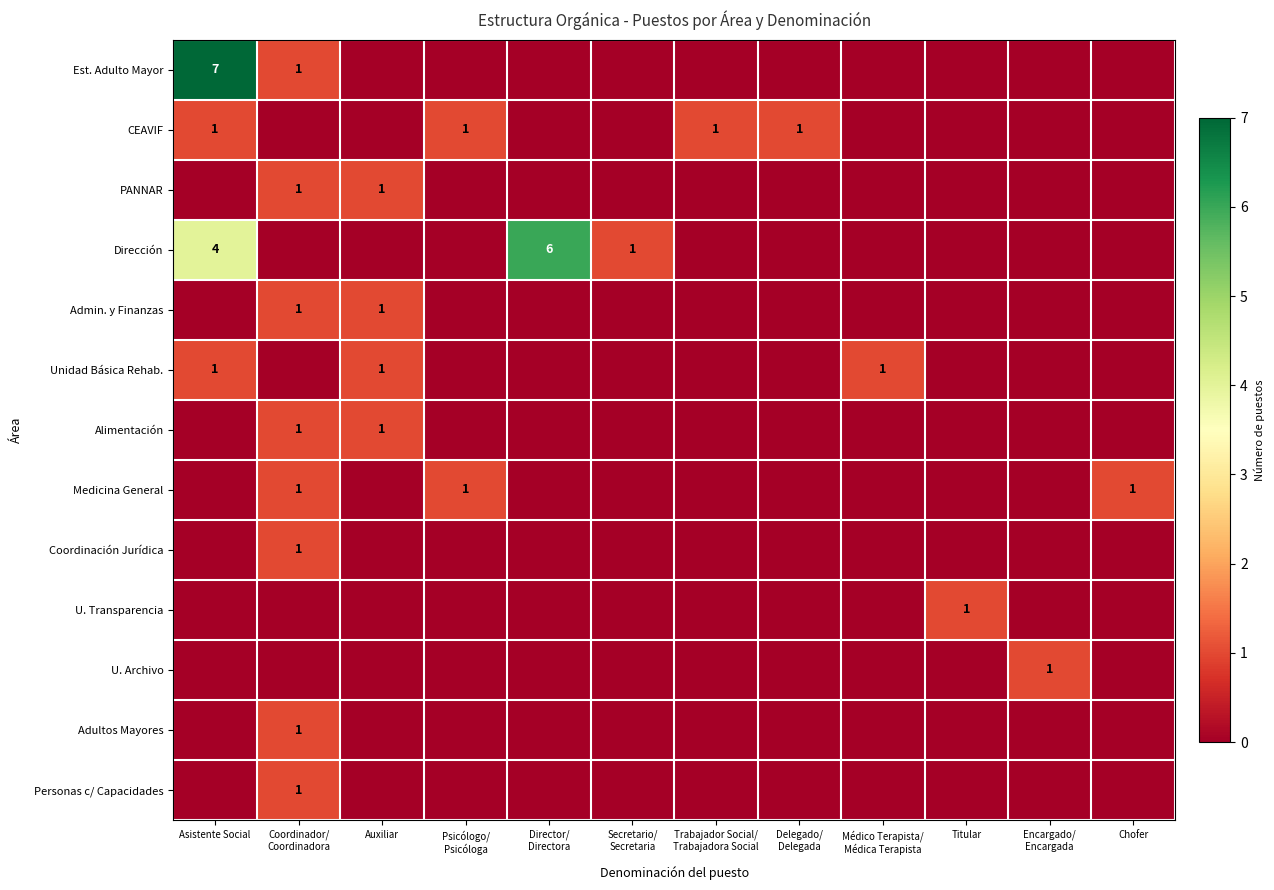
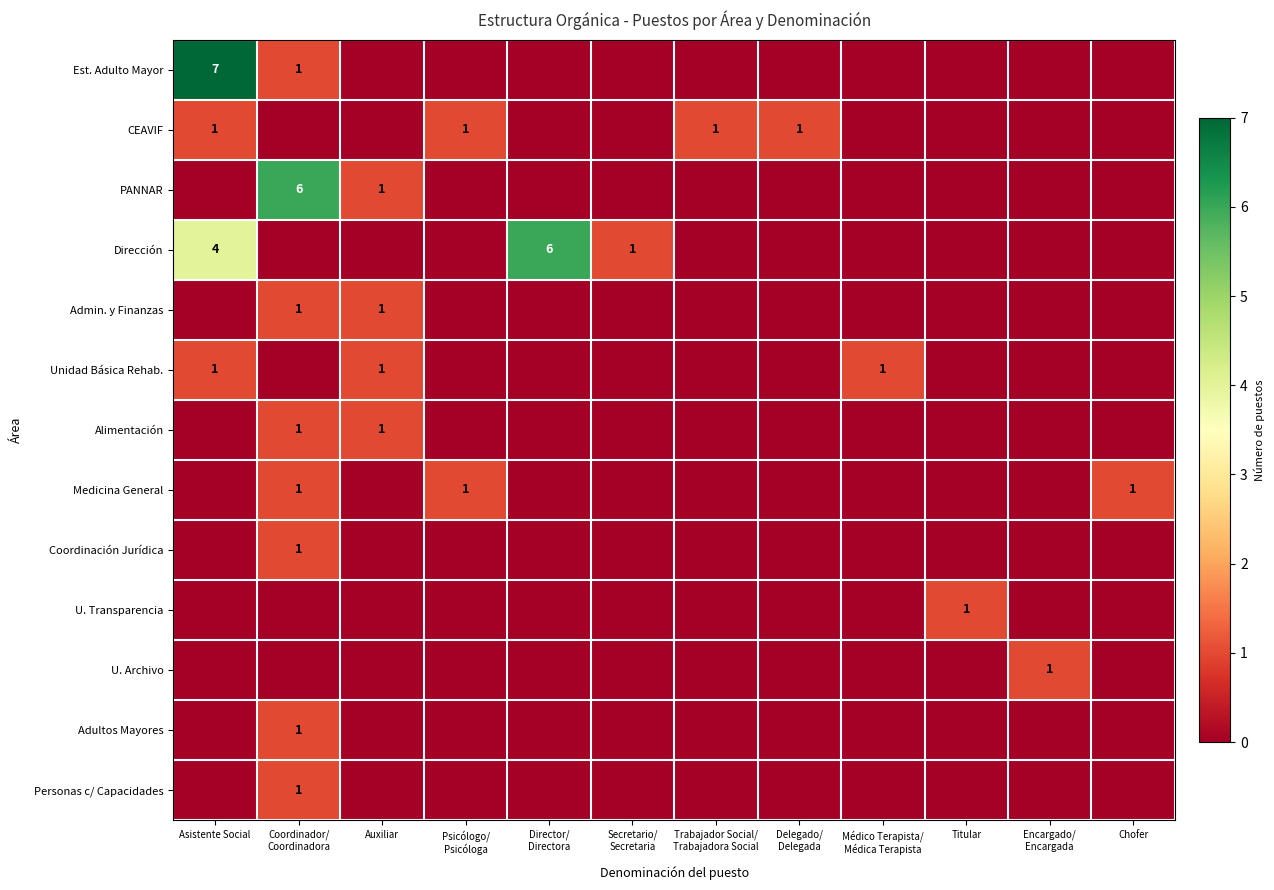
  {
    "Est. Adulto Mayor": {
      "Asistente Social": 7,
      "Coordinador/ Coordinadora": 1
    },
    "CEAVIF": {
      "Asistente Social": 1,
      "Psicólogo/ Psicóloga": 1,
      "Trabajador Social/ Trabajadora Social": 1,
      "Delegado/ Delegada": 1
    },
    "PANNAR": {
-     "Coordinador/ Coordinadora": 1,
+     "Coordinador/ Coordinadora": 6,
      "Auxiliar": 1
    },
    "Dirección": {
      "Asistente Social": 4,
      "Director/ Directora": 6,
      "Secretario/ Secretaria": 1
    },
    "Admin. y Finanzas": {
      "Coordinador/ Coordinadora": 1,
      "Auxiliar": 1
    },
    "Unidad Básica Rehab.": {
      "Asistente Social": 1,
      "Auxiliar": 1,
      "Médico Terapista/ Médica Terapista": 1
    },
    "Alimentación": {
      "Coordinador/ Coordinadora": 1,
      "Auxiliar": 1
    },
    "Medicina General": {
      "Coordinador/ Coordinadora": 1,
      "Psicólogo/ Psicóloga": 1,
      "Chofer": 1
    },
    "Coordinación Jurídica": {
      "Coordinador/ Coordinadora": 1
    },
    "U. Transparencia": {
      "Titular": 1
    },
    "U. Archivo": {
      "Encargado/ Encargada": 1
    },
    "Adultos Mayores": {
      "Coordinador/ Coordinadora": 1
    },
    "Personas c/ Capacidades": {
      "Coordinador/ Coordinadora": 1
    }
  }
